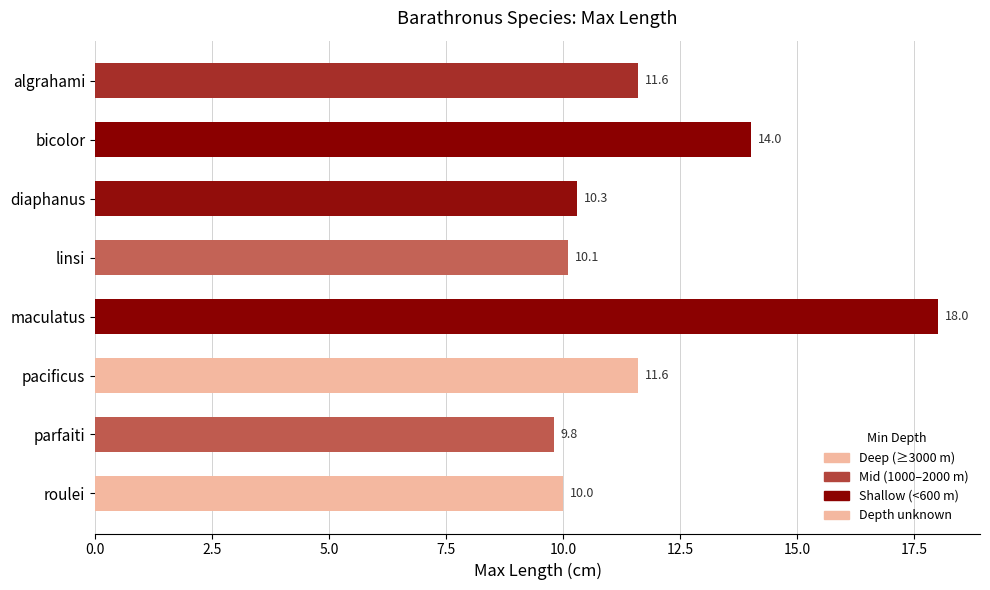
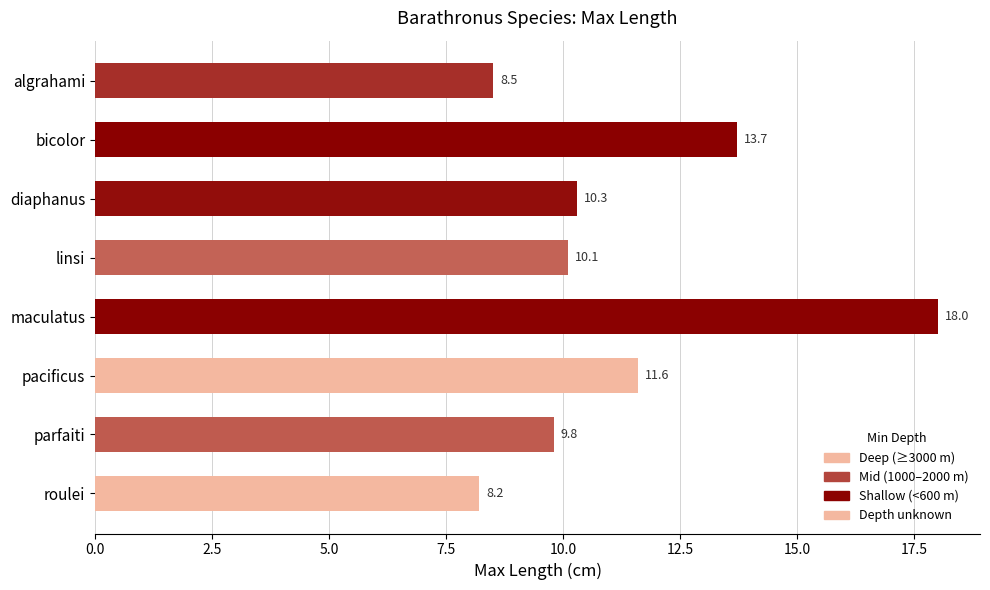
  {
-   "algrahami": 11.6,
-   "bicolor": 14.0,
+   "algrahami": 8.5,
+   "bicolor": 13.7,
    "diaphanus": 10.3,
    "linsi": 10.1,
    "maculatus": 18.0,
    "pacificus": 11.6,
    "parfaiti": 9.8,
-   "roulei": 10.0
+   "roulei": 8.2
  }
